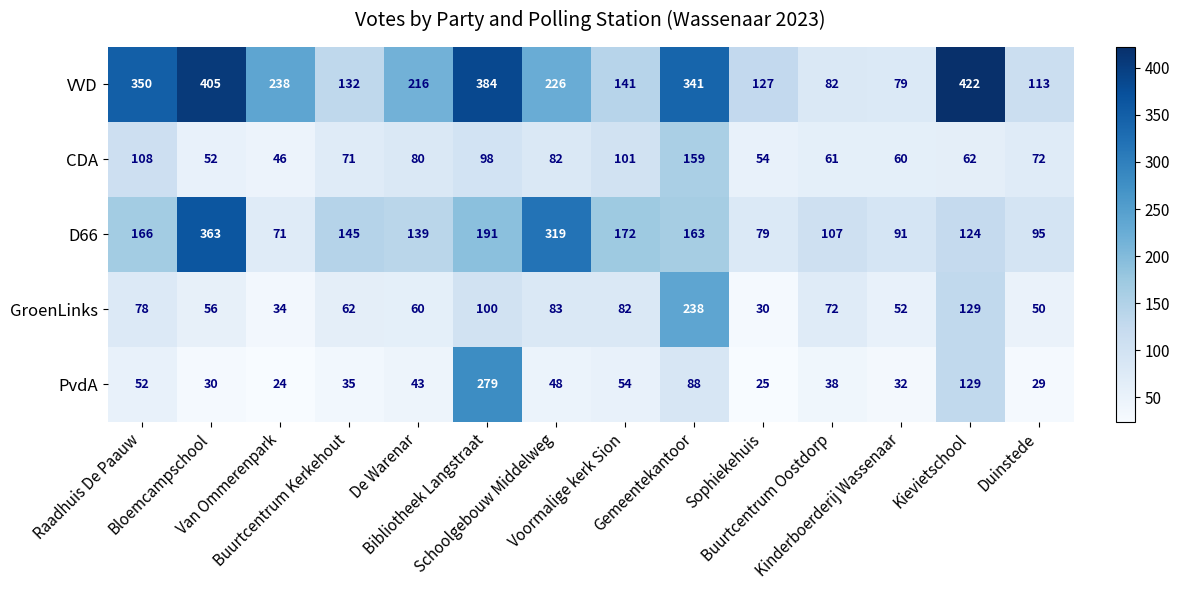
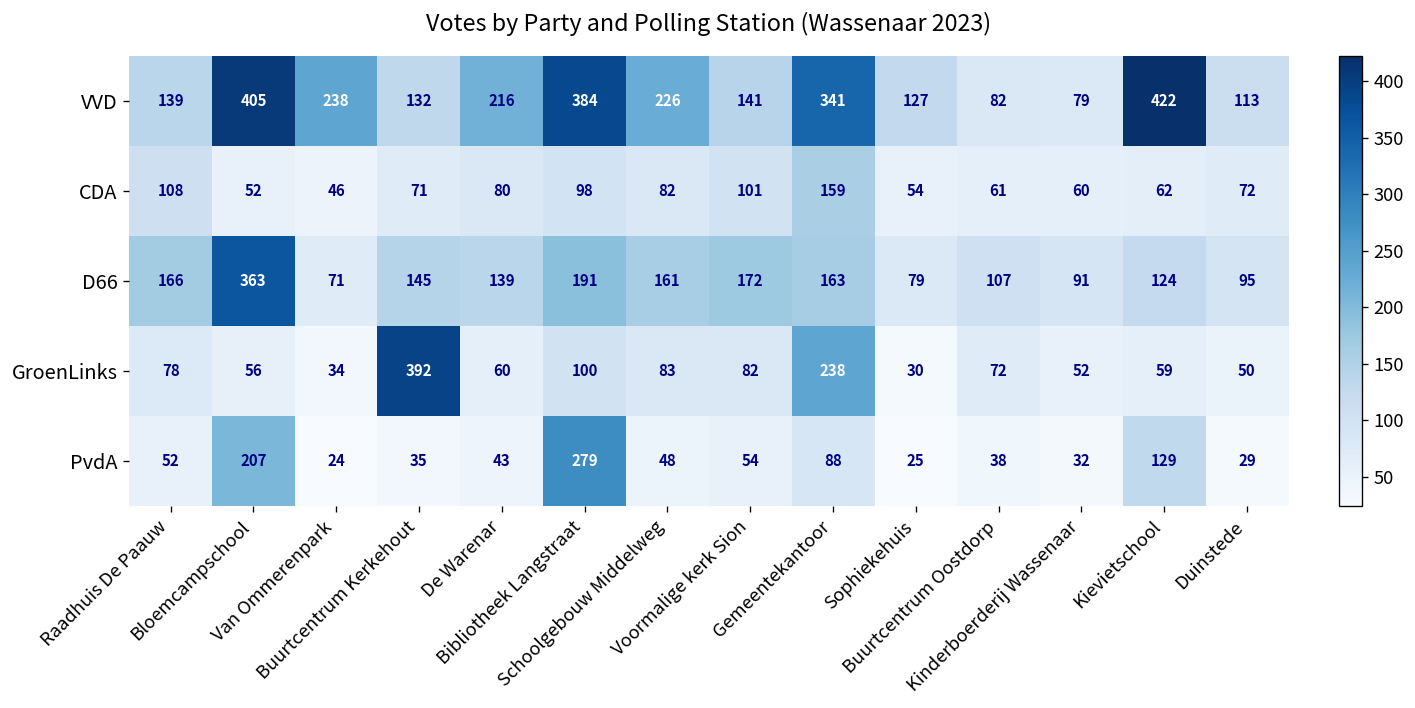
  {
    "VVD": {
-     "Raadhuis De Paauw": 350,
+     "Raadhuis De Paauw": 139,
      "Bloemcampschool": 405,
      "Van Ommerenpark": 238,
      "Buurtcentrum Kerkehout": 132,
      "De Warenar": 216,
      "Bibliotheek Langstraat": 384,
      "Schoolgebouw Middelweg": 226,
      "Voormalige kerk Sion": 141,
      "Gemeentekantoor": 341,
      "Sophiekehuis": 127,
      "Buurtcentrum Oostdorp": 82,
      "Kinderboerderij Wassenaar": 79,
      "Kievietschool": 422,
      "Duinstede": 113
    },
    "CDA": {
      "Raadhuis De Paauw": 108,
      "Bloemcampschool": 52,
      "Van Ommerenpark": 46,
      "Buurtcentrum Kerkehout": 71,
      "De Warenar": 80,
      "Bibliotheek Langstraat": 98,
      "Schoolgebouw Middelweg": 82,
      "Voormalige kerk Sion": 101,
      "Gemeentekantoor": 159,
      "Sophiekehuis": 54,
      "Buurtcentrum Oostdorp": 61,
      "Kinderboerderij Wassenaar": 60,
      "Kievietschool": 62,
      "Duinstede": 72
    },
    "D66": {
      "Raadhuis De Paauw": 166,
      "Bloemcampschool": 363,
      "Van Ommerenpark": 71,
      "Buurtcentrum Kerkehout": 145,
      "De Warenar": 139,
      "Bibliotheek Langstraat": 191,
-     "Schoolgebouw Middelweg": 319,
+     "Schoolgebouw Middelweg": 161,
      "Voormalige kerk Sion": 172,
      "Gemeentekantoor": 163,
      "Sophiekehuis": 79,
      "Buurtcentrum Oostdorp": 107,
      "Kinderboerderij Wassenaar": 91,
      "Kievietschool": 124,
      "Duinstede": 95
    },
    "GroenLinks": {
      "Raadhuis De Paauw": 78,
      "Bloemcampschool": 56,
      "Van Ommerenpark": 34,
-     "Buurtcentrum Kerkehout": 62,
+     "Buurtcentrum Kerkehout": 392,
      "De Warenar": 60,
      "Bibliotheek Langstraat": 100,
      "Schoolgebouw Middelweg": 83,
      "Voormalige kerk Sion": 82,
      "Gemeentekantoor": 238,
      "Sophiekehuis": 30,
      "Buurtcentrum Oostdorp": 72,
      "Kinderboerderij Wassenaar": 52,
-     "Kievietschool": 129,
+     "Kievietschool": 59,
      "Duinstede": 50
    },
    "PvdA": {
      "Raadhuis De Paauw": 52,
-     "Bloemcampschool": 30,
+     "Bloemcampschool": 207,
      "Van Ommerenpark": 24,
      "Buurtcentrum Kerkehout": 35,
      "De Warenar": 43,
      "Bibliotheek Langstraat": 279,
      "Schoolgebouw Middelweg": 48,
      "Voormalige kerk Sion": 54,
      "Gemeentekantoor": 88,
      "Sophiekehuis": 25,
      "Buurtcentrum Oostdorp": 38,
      "Kinderboerderij Wassenaar": 32,
      "Kievietschool": 129,
      "Duinstede": 29
    }
  }
